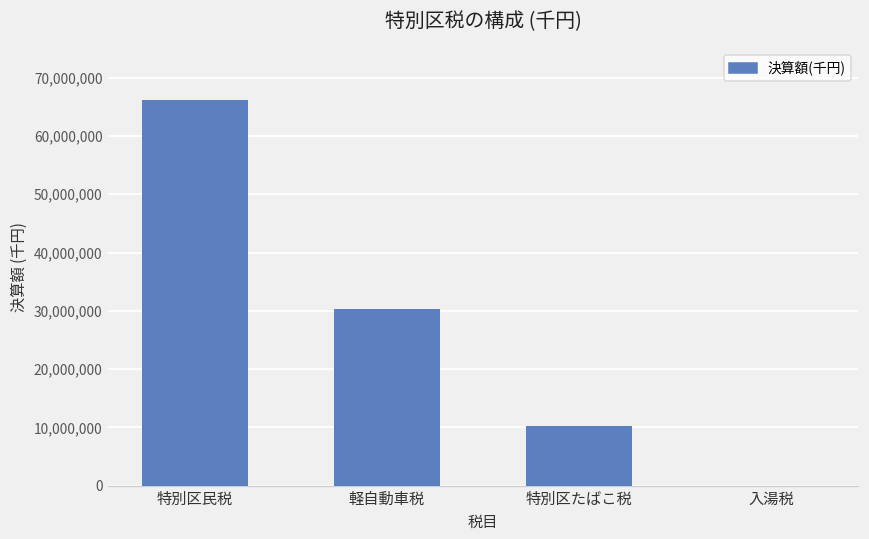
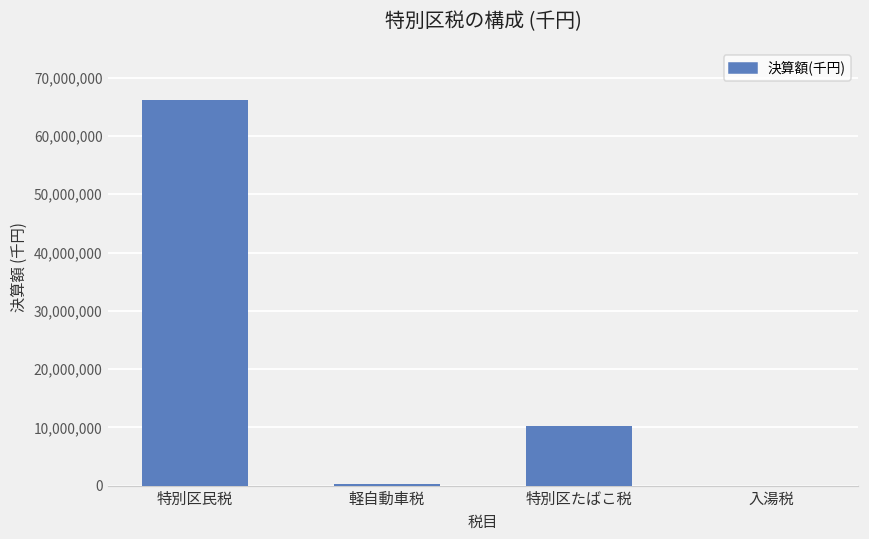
  {
    "特別区民税": "66,000,000",
-   "軽自動車税": "30,000,000",
+   "軽自動車税": "0",
    "特別区たばこ税": "10,000,000"
  }
